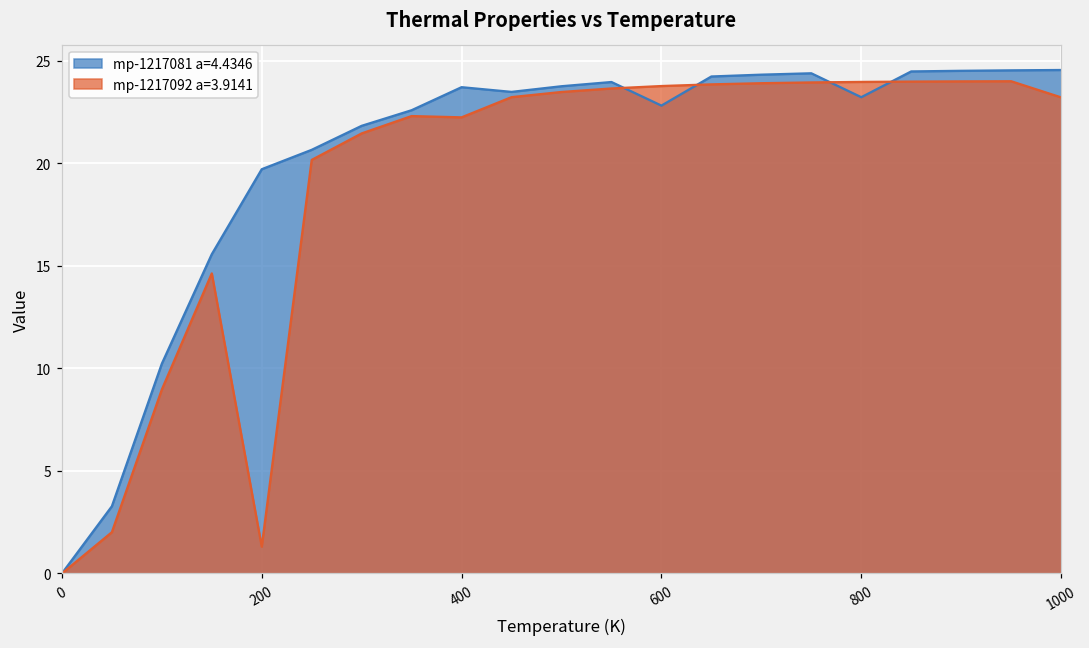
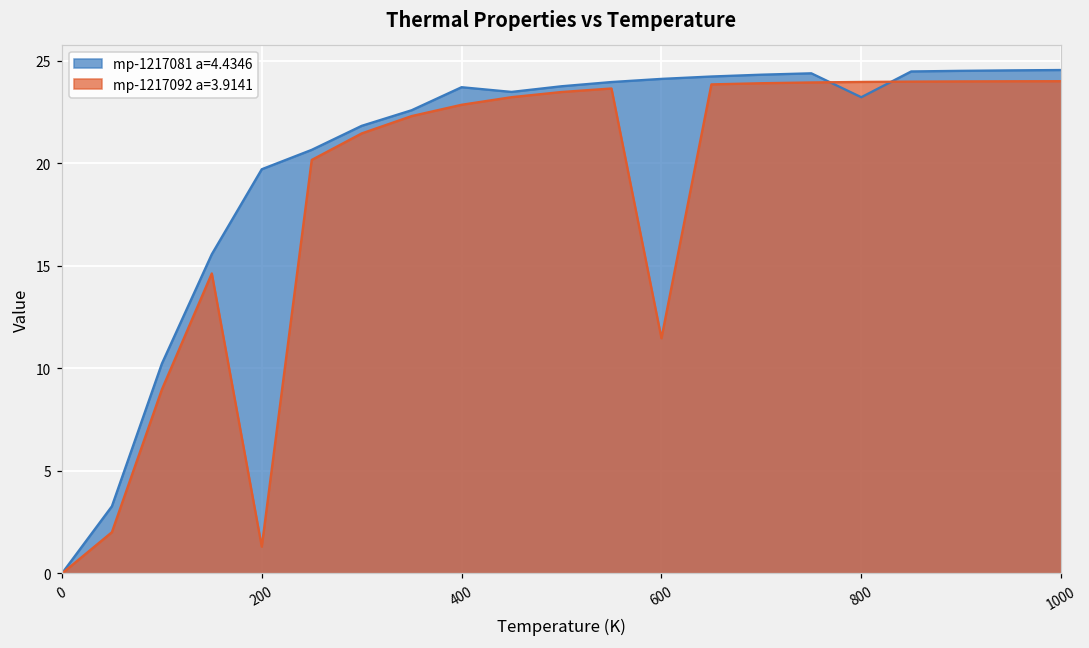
  {
    "mp-1217081 a=4.4346": {
      "200": 19.7,
      "400": 23.7,
-     "600": 22.8,
+     "600": 24.1,
      "800": 23.2,
      "1000": 24.5
    },
    "mp-1217092 a=3.9141": {
      "200": 1.3,
-     "400": 22.2,
-     "600": 23.8,
+     "400": 22.8,
+     "600": 11.5,
      "800": 24.0,
-     "1000": 23.2
+     "1000": 24.0
    }
  }
